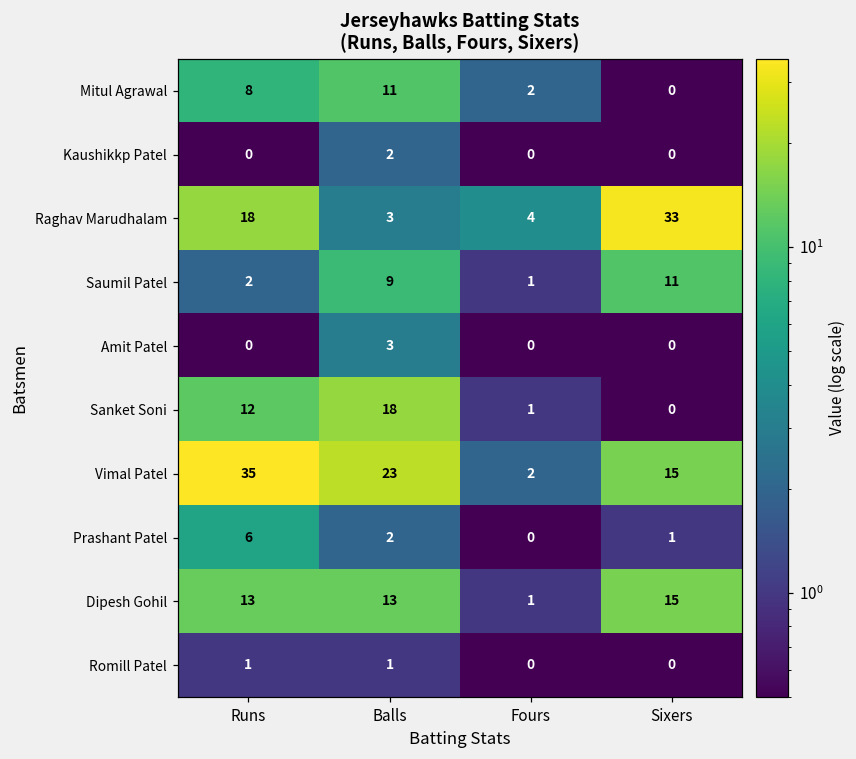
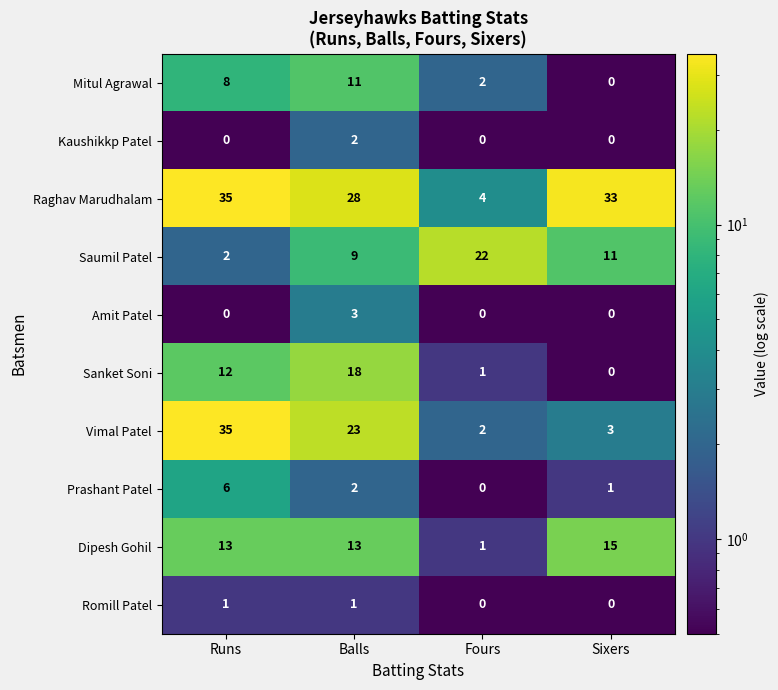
  {
    "Mitul Agrawal": {
      "Runs": 8,
      "Balls": 11,
      "Fours": 2,
      "Sixers": 0
    },
    "Kaushikkp Patel": {
      "Runs": 0,
      "Balls": 2,
      "Fours": 0,
      "Sixers": 0
    },
    "Raghav Marudhalam": {
-     "Runs": 18,
-     "Balls": 3,
+     "Runs": 35,
+     "Balls": 28,
      "Fours": 4,
      "Sixers": 33
    },
    "Saumil Patel": {
      "Runs": 2,
      "Balls": 9,
-     "Fours": 1,
+     "Fours": 22,
      "Sixers": 11
    },
    "Amit Patel": {
      "Runs": 0,
      "Balls": 3,
      "Fours": 0,
      "Sixers": 0
    },
    "Sanket Soni": {
      "Runs": 12,
      "Balls": 18,
      "Fours": 1,
      "Sixers": 0
    },
    "Vimal Patel": {
      "Runs": 35,
      "Balls": 23,
      "Fours": 2,
-     "Sixers": 15
+     "Sixers": 3
    },
    "Prashant Patel": {
      "Runs": 6,
      "Balls": 2,
      "Fours": 0,
      "Sixers": 1
    },
    "Dipesh Gohil": {
      "Runs": 13,
      "Balls": 13,
      "Fours": 1,
      "Sixers": 15
    },
    "Romill Patel": {
      "Runs": 1,
      "Balls": 1,
      "Fours": 0,
      "Sixers": 0
    }
  }
